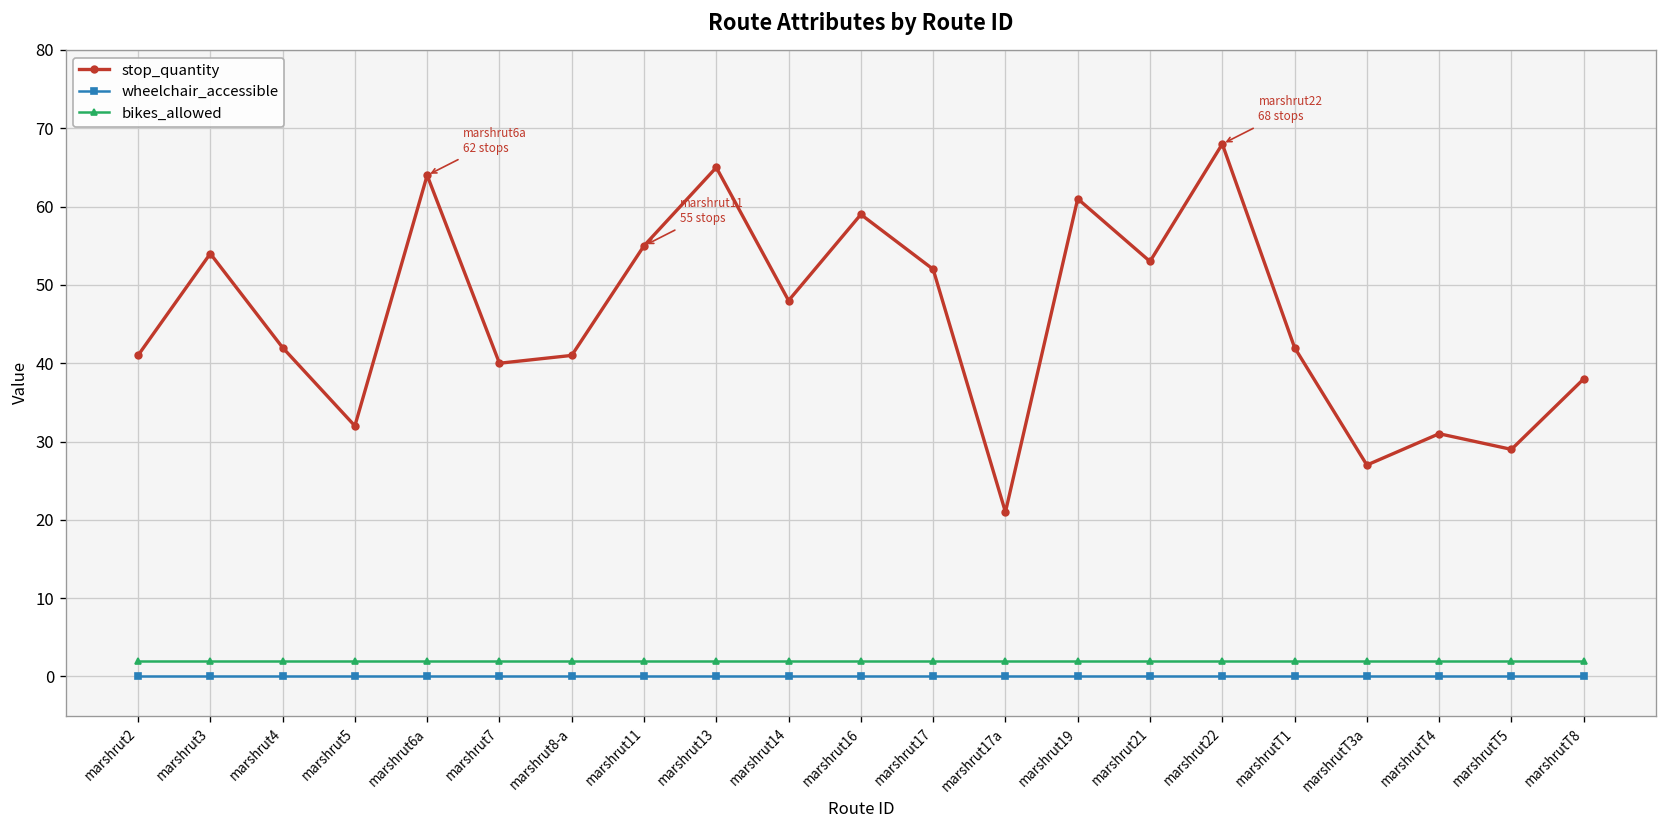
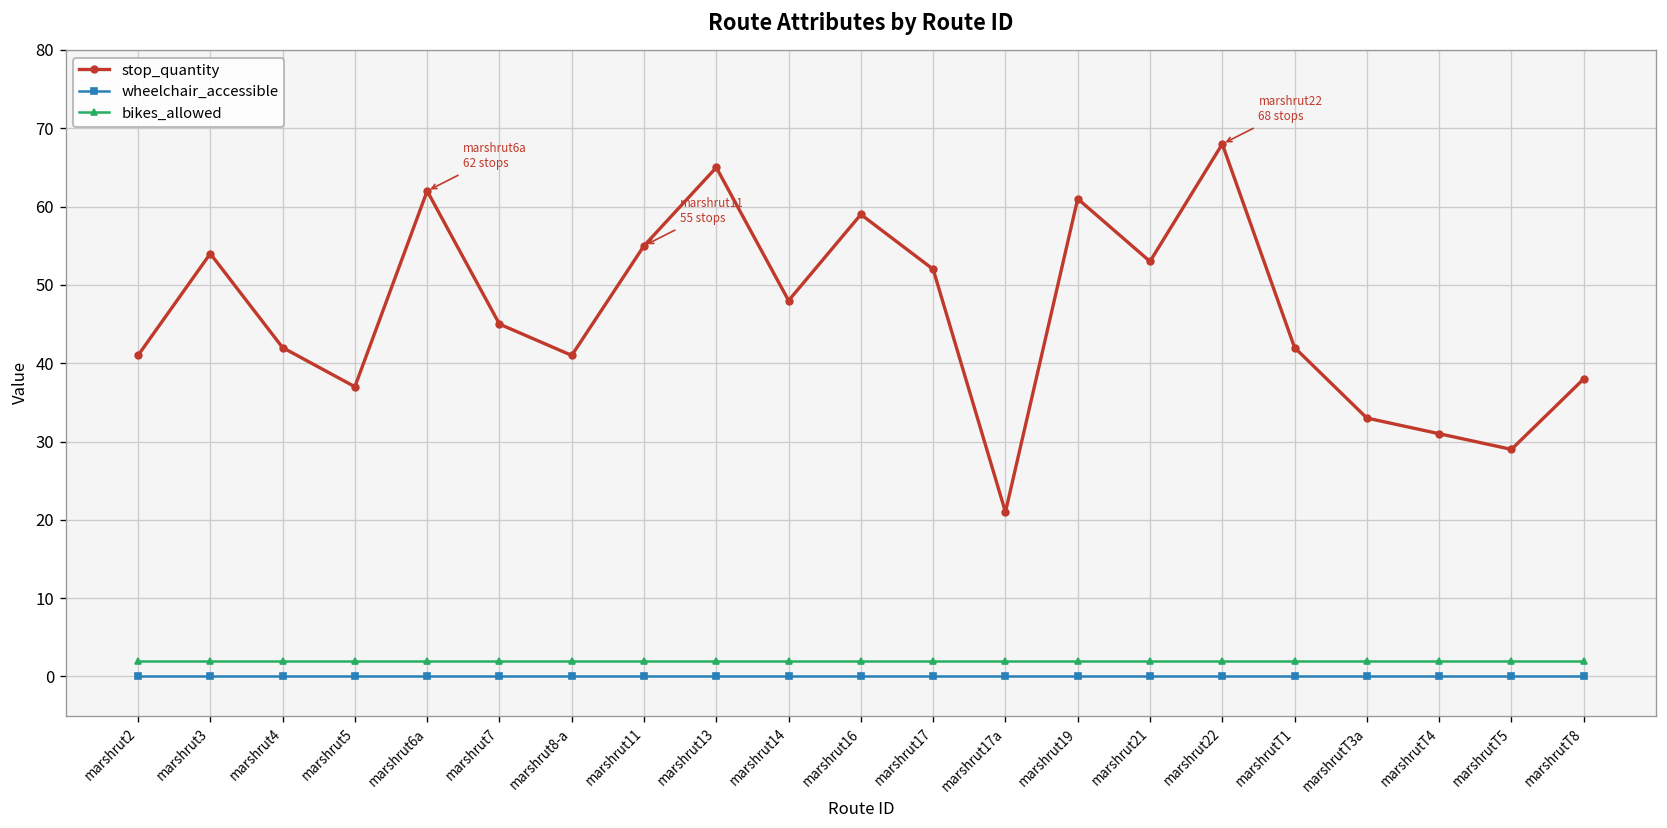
  {
    "stop_quantity": {
      "marshrut2": 41,
      "marshrut3": 54,
      "marshrut4": 42,
-     "marshrut5": 32,
-     "marshrut6a": 64,
-     "marshrut7": 40,
+     "marshrut5": 37,
+     "marshrut6a": 62,
+     "marshrut7": 45,
      "marshrut8-a": 41,
      "marshrut13": 65,
      "marshrut14": 48,
      "marshrut16": 59,
      "marshrut17": 52,
      "marshrut17a": 21,
      "marshrut19": 61,
      "marshrut21": 53,
      "marshrutT1": 42,
-     "marshrutT3a": 27,
+     "marshrutT3a": 33,
      "marshrutT4": 31,
      "marshrutT5": 29,
      "marshrutT8": 38
    },
    "wheelchair_accessible": {
      "marshrut2": 0,
      "marshrut3": 0,
      "marshrut4": 0,
      "marshrut5": 0,
      "marshrut6a": 0,
      "marshrut7": 0,
      "marshrut8-a": 0,
      "marshrut11": 0,
      "marshrut13": 0,
      "marshrut14": 0,
      "marshrut16": 0,
      "marshrut17": 0,
      "marshrut17a": 0,
      "marshrut19": 0,
      "marshrut21": 0,
      "marshrut22": 0,
      "marshrutT1": 0,
      "marshrutT3a": 0,
      "marshrutT4": 0,
      "marshrutT5": 0,
      "marshrutT8": 0
    },
    "bikes_allowed": {
      "marshrut2": 2,
      "marshrut3": 2,
      "marshrut4": 2,
      "marshrut5": 2,
      "marshrut6a": 2,
      "marshrut7": 2,
      "marshrut8-a": 2,
      "marshrut11": 2,
      "marshrut13": 2,
      "marshrut14": 2,
      "marshrut16": 2,
      "marshrut17": 2,
      "marshrut17a": 2,
      "marshrut19": 2,
      "marshrut21": 2,
      "marshrut22": 2,
      "marshrutT1": 2,
      "marshrutT3a": 2,
      "marshrutT4": 2,
      "marshrutT5": 2,
      "marshrutT8": 2
    }
  }
